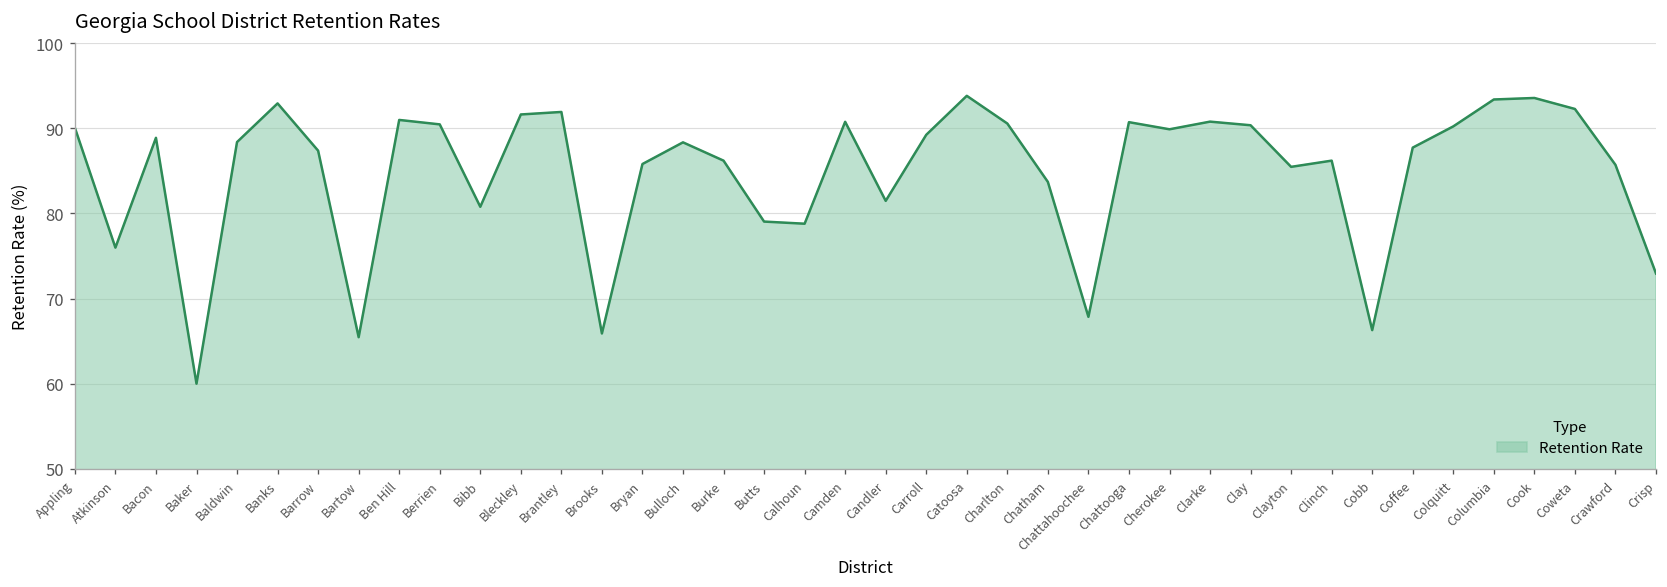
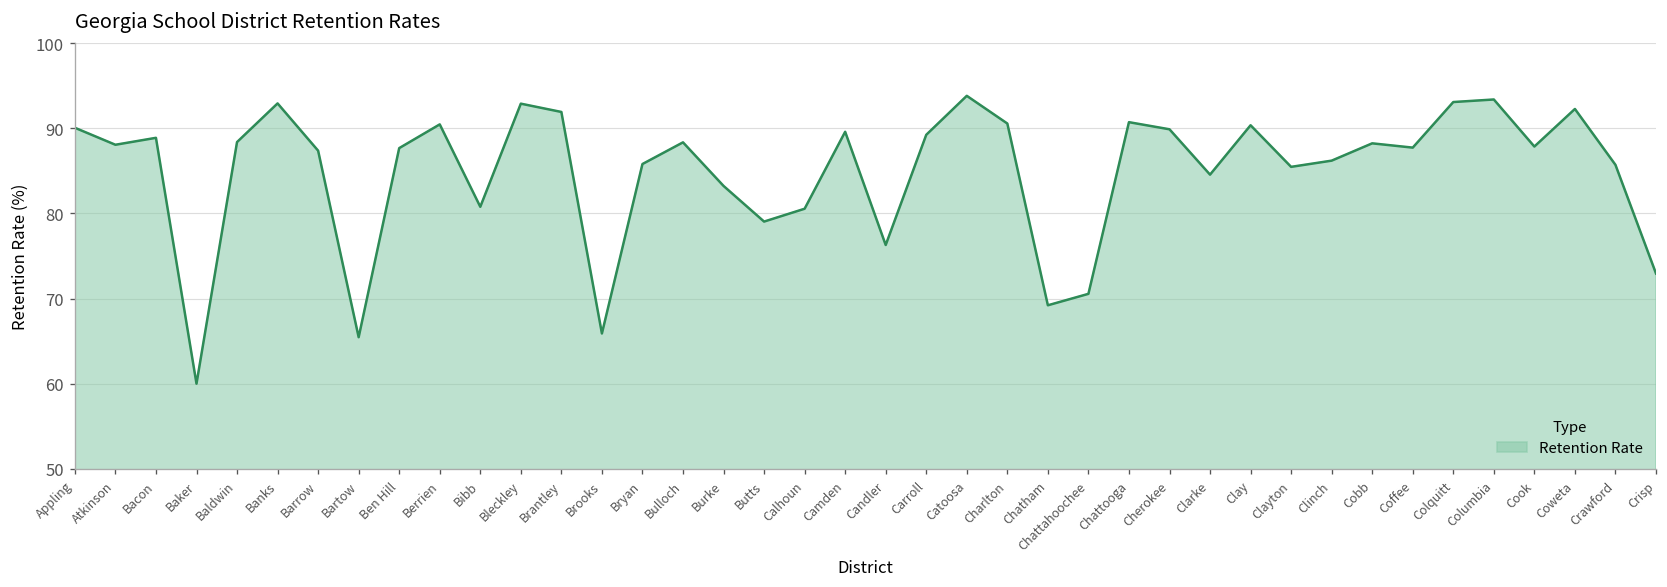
  {
    "Appling": 90,
-   "Atkinson": 76,
+   "Atkinson": 88,
    "Bacon": 89,
    "Baker": 60,
    "Baldwin": 88,
    "Banks": 93,
    "Barrow": 87,
    "Bartow": 65,
-   "Ben Hill": 91,
+   "Ben Hill": 88,
    "Berrien": 90,
    "Bibb": 81,
-   "Bleckley": 92,
+   "Bleckley": 93,
    "Brantley": 92,
    "Brooks": 66,
    "Bryan": 86,
    "Bulloch": 88,
-   "Burke": 86,
+   "Burke": 83,
    "Butts": 79,
-   "Calhoun": 79,
-   "Camden": 91,
-   "Candler": 81,
+   "Calhoun": 81,
+   "Camden": 90,
+   "Candler": 76,
    "Carroll": 89,
    "Catoosa": 94,
    "Charlton": 91,
-   "Chatham": 84,
-   "Chattahoochee": 68,
+   "Chatham": 69,
+   "Chattahoochee": 71,
    "Chattooga": 91,
    "Cherokee": 90,
-   "Clarke": 91,
+   "Clarke": 85,
    "Clay": 90,
    "Clayton": 85,
    "Clinch": 86,
-   "Cobb": 66,
+   "Cobb": 88,
    "Coffee": 88,
-   "Colquitt": 90,
+   "Colquitt": 93,
    "Columbia": 93,
-   "Cook": 94,
+   "Cook": 88,
    "Coweta": 92,
    "Crawford": 86,
    "Crisp": 73
  }
